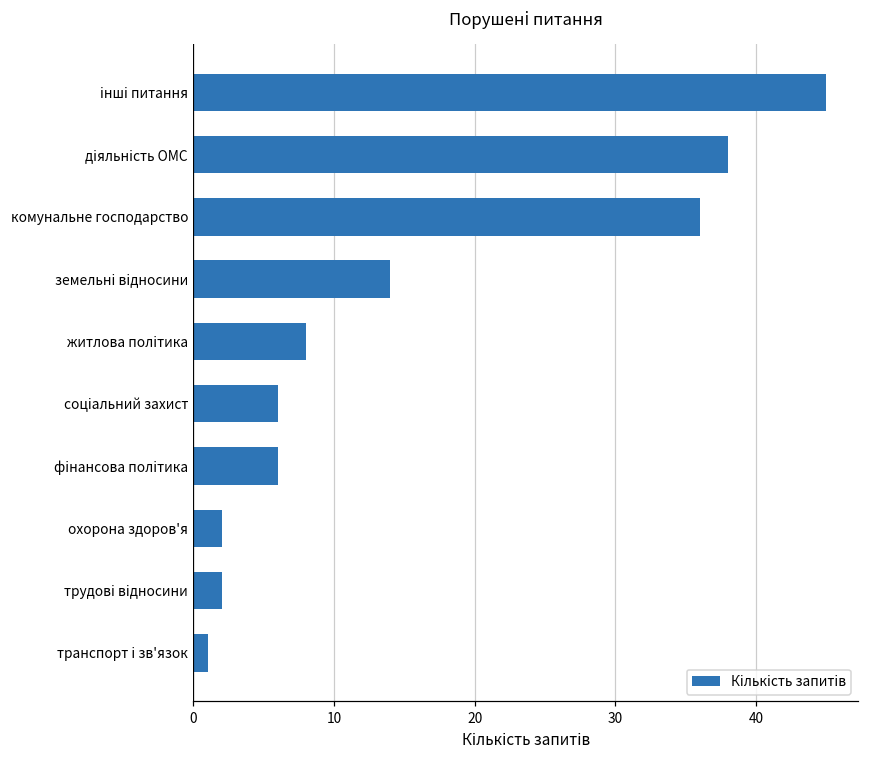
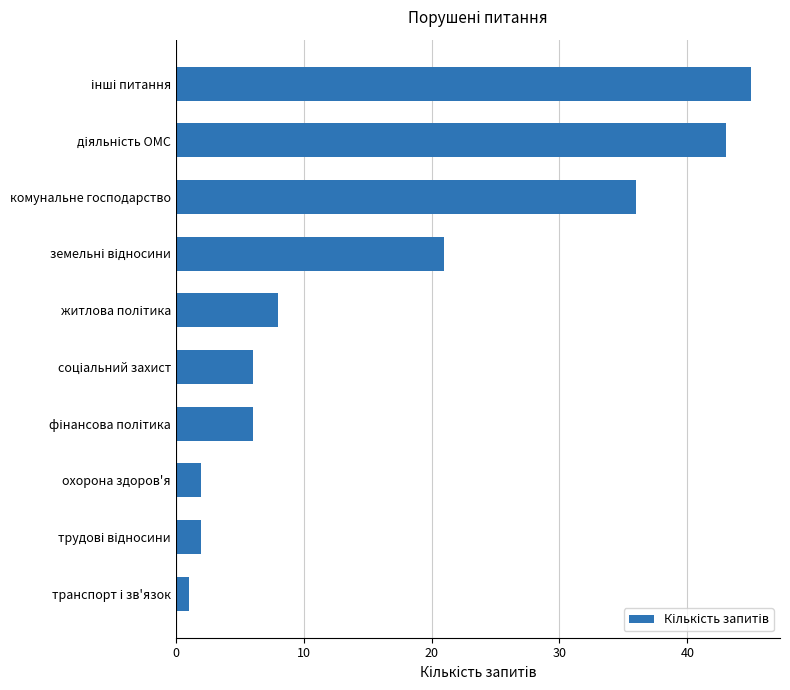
  {
    "інші питання": 45,
-   "діяльність ОМС": 38,
+   "діяльність ОМС": 43,
    "комунальне господарство": 36,
-   "земельні відносини": 14,
+   "земельні відносини": 21,
    "житлова політика": 8,
    "соціальний захист": 6,
    "фінансова політика": 6,
    "охорона здоров'я": 2,
    "трудові відносини": 2,
    "транспорт і зв'язок": 1
  }
